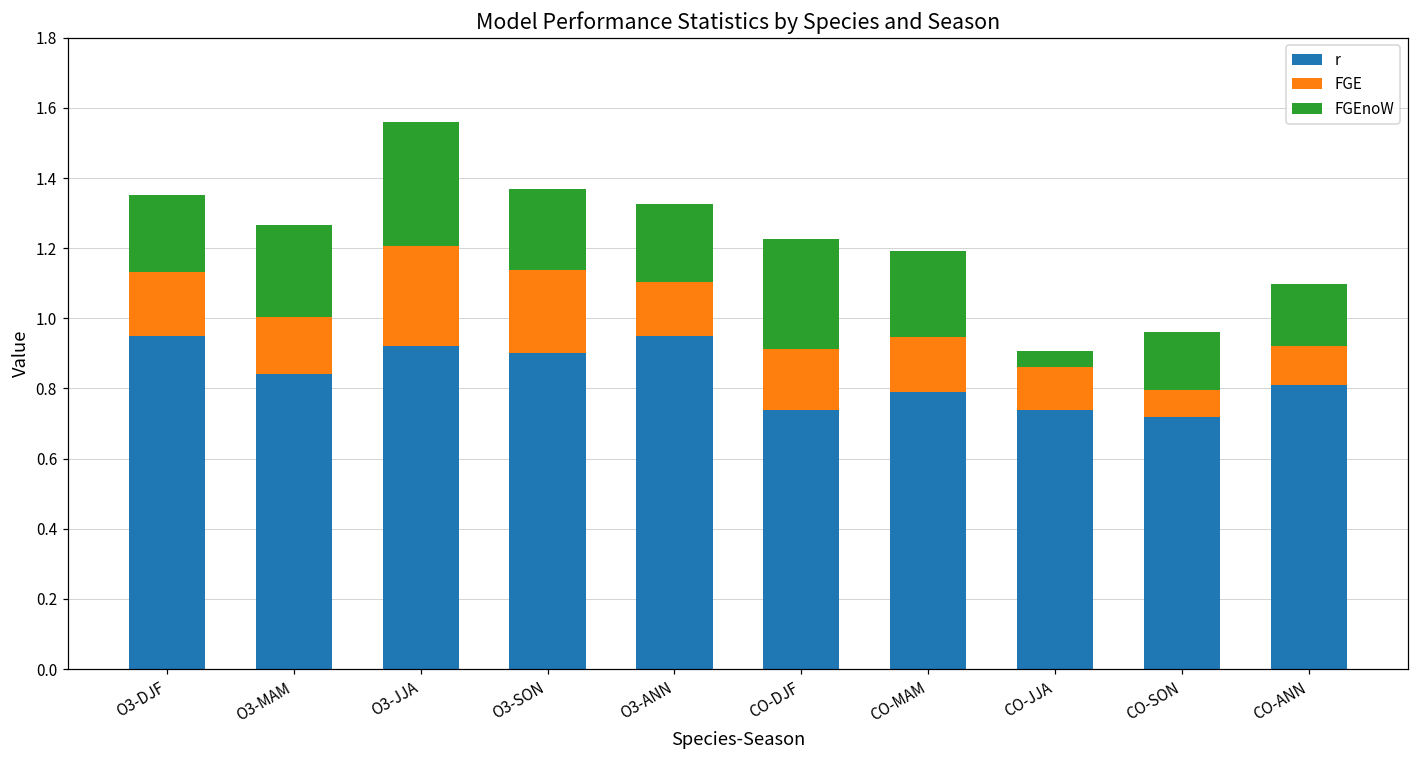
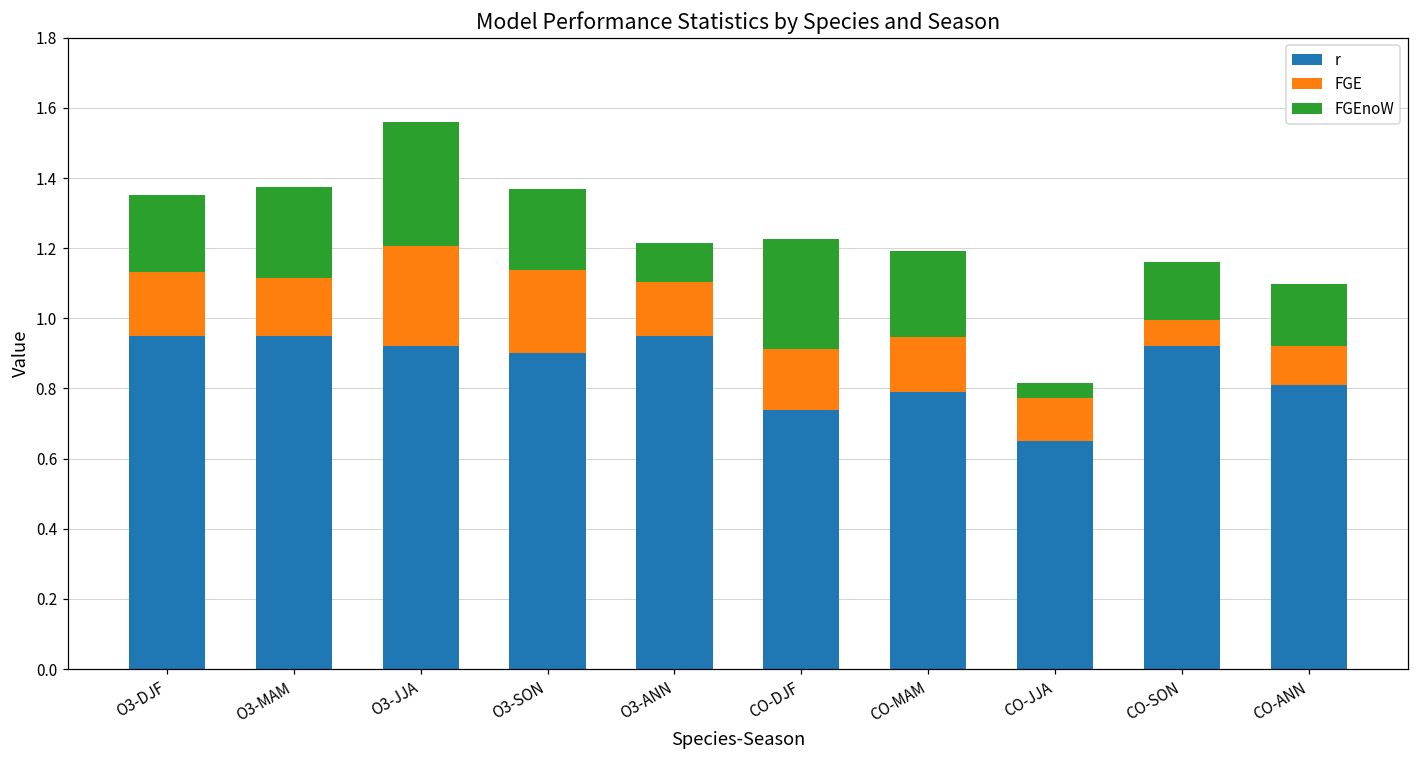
  {
    "r": {
      "O3-DJF": 0.95,
-     "O3-MAM": 0.84,
+     "O3-MAM": 0.95,
      "O3-JJA": 0.92,
      "O3-SON": 0.90,
      "O3-ANN": 0.95,
      "CO-DJF": 0.74,
      "CO-MAM": 0.79,
-     "CO-JJA": 0.74,
-     "CO-SON": 0.72,
+     "CO-JJA": 0.65,
+     "CO-SON": 0.92,
      "CO-ANN": 0.81
    },
    "FGE": {
      "O3-DJF": 0.18,
      "O3-MAM": 0.17,
      "O3-JJA": 0.29,
      "O3-SON": 0.24,
      "O3-ANN": 0.15,
      "CO-DJF": 0.17,
      "CO-MAM": 0.16,
      "CO-JJA": 0.12,
      "CO-SON": 0.08,
      "CO-ANN": 0.11
    },
    "FGEnoW": {
      "O3-DJF": 0.22,
      "O3-MAM": 0.26,
      "O3-JJA": 0.35,
      "O3-SON": 0.23,
-     "O3-ANN": 0.22,
+     "O3-ANN": 0.11,
      "CO-DJF": 0.31,
      "CO-MAM": 0.25,
      "CO-JJA": 0.04,
      "CO-SON": 0.17,
      "CO-ANN": 0.18
    }
  }
